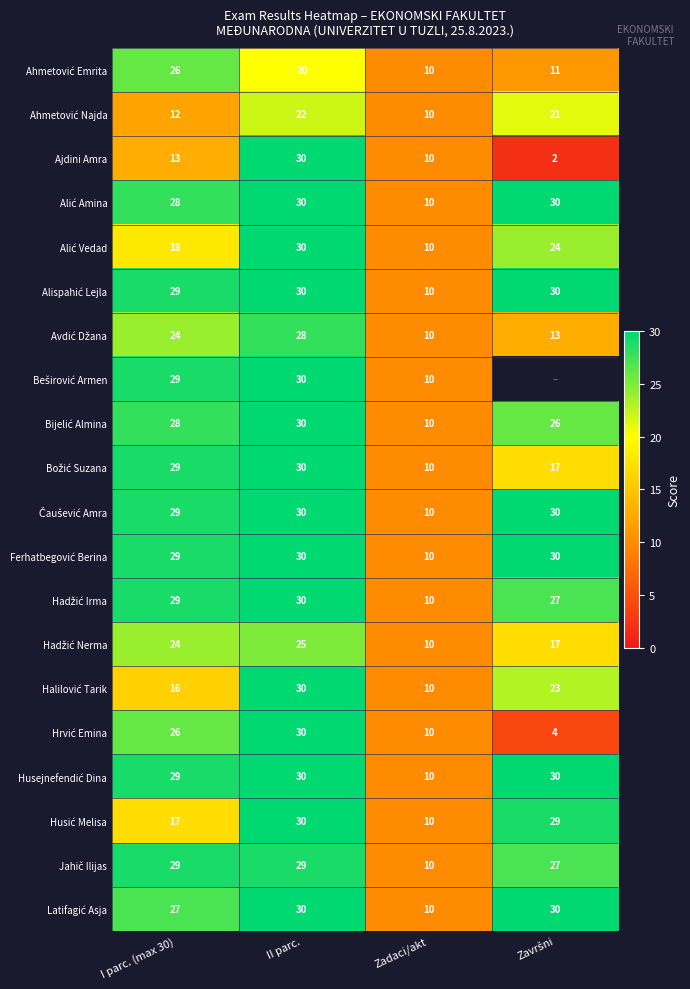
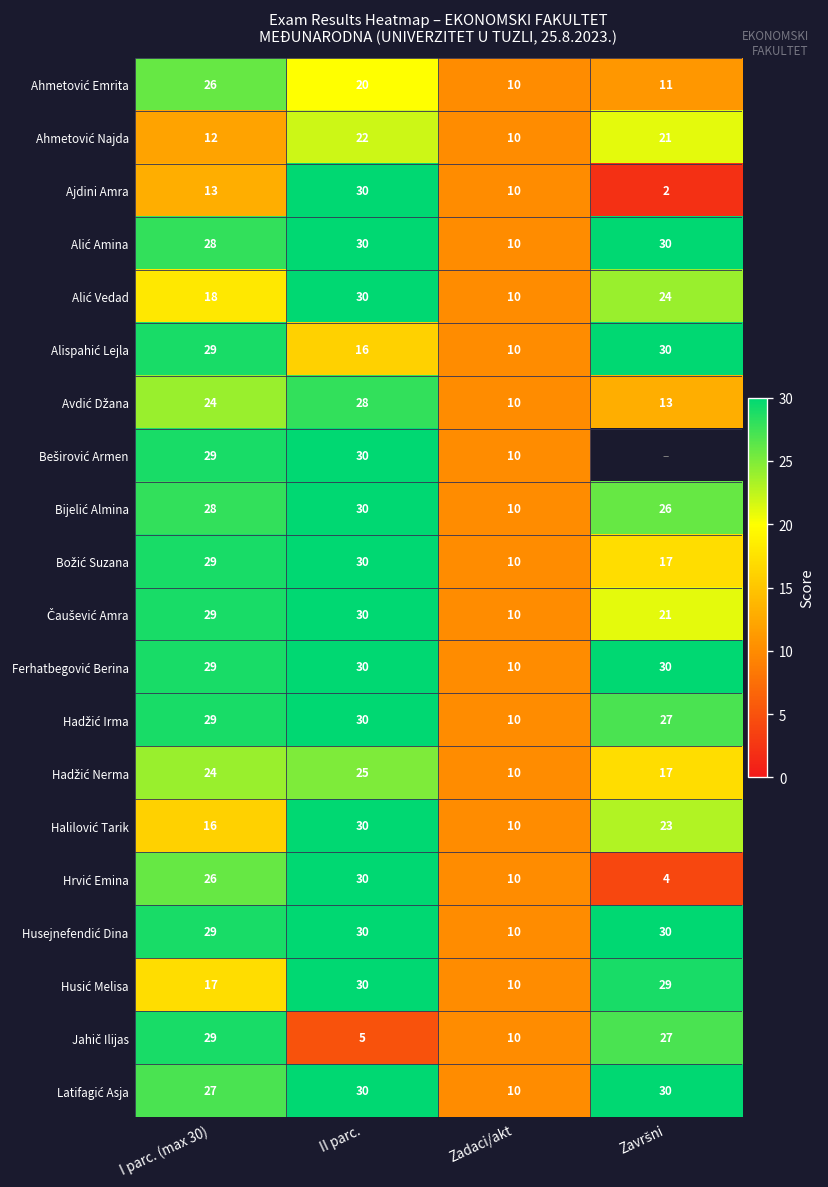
  {
    "Ahmetović Emrita": {
      "I parc. (max 30)": 26,
      "II parc.": 20,
      "Zadaci/akt": 10,
      "Završni": 11
    },
    "Ahmetović Najda": {
      "I parc. (max 30)": 12,
      "II parc.": 22,
      "Zadaci/akt": 10,
      "Završni": 21
    },
    "Ajdini Amra": {
      "I parc. (max 30)": 13,
      "II parc.": 30,
      "Zadaci/akt": 10,
      "Završni": 2
    },
    "Alić Amina": {
      "I parc. (max 30)": 28,
      "II parc.": 30,
      "Zadaci/akt": 10,
      "Završni": 30
    },
    "Alić Vedad": {
      "I parc. (max 30)": 18,
      "II parc.": 30,
      "Zadaci/akt": 10,
      "Završni": 24
    },
    "Alispahić Lejla": {
      "I parc. (max 30)": 29,
-     "II parc.": 30,
+     "II parc.": 16,
      "Zadaci/akt": 10,
      "Završni": 30
    },
    "Avdić Džana": {
      "I parc. (max 30)": 24,
      "II parc.": 28,
      "Zadaci/akt": 10,
      "Završni": 13
    },
    "Beširović Armen": {
      "I parc. (max 30)": 29,
      "II parc.": 30,
      "Zadaci/akt": 10
    },
    "Bijelić Almina": {
      "I parc. (max 30)": 28,
      "II parc.": 30,
      "Zadaci/akt": 10,
      "Završni": 26
    },
    "Božić Suzana": {
      "I parc. (max 30)": 29,
      "II parc.": 30,
      "Zadaci/akt": 10,
      "Završni": 17
    },
    "Čaušević Amra": {
      "I parc. (max 30)": 29,
      "II parc.": 30,
      "Zadaci/akt": 10,
-     "Završni": 30
+     "Završni": 21
    },
    "Ferhatbegović Berina": {
      "I parc. (max 30)": 29,
      "II parc.": 30,
      "Zadaci/akt": 10,
      "Završni": 30
    },
    "Hadžić Irma": {
      "I parc. (max 30)": 29,
      "II parc.": 30,
      "Zadaci/akt": 10,
      "Završni": 27
    },
    "Hadžić Nerma": {
      "I parc. (max 30)": 24,
      "II parc.": 25,
      "Zadaci/akt": 10,
      "Završni": 17
    },
    "Halilović Tarik": {
      "I parc. (max 30)": 16,
      "II parc.": 30,
      "Zadaci/akt": 10,
      "Završni": 23
    },
    "Hrvić Emina": {
      "I parc. (max 30)": 26,
      "II parc.": 30,
      "Zadaci/akt": 10,
      "Završni": 4
    },
    "Husejnefendić Dina": {
      "I parc. (max 30)": 29,
      "II parc.": 30,
      "Zadaci/akt": 10,
      "Završni": 30
    },
    "Husić Melisa": {
      "I parc. (max 30)": 17,
      "II parc.": 30,
      "Zadaci/akt": 10,
      "Završni": 29
    },
    "Jahič Ilijas": {
      "I parc. (max 30)": 29,
-     "II parc.": 29,
+     "II parc.": 5,
      "Zadaci/akt": 10,
      "Završni": 27
    },
    "Latifagić Asja": {
      "I parc. (max 30)": 27,
      "II parc.": 30,
      "Zadaci/akt": 10,
      "Završni": 30
    }
  }
